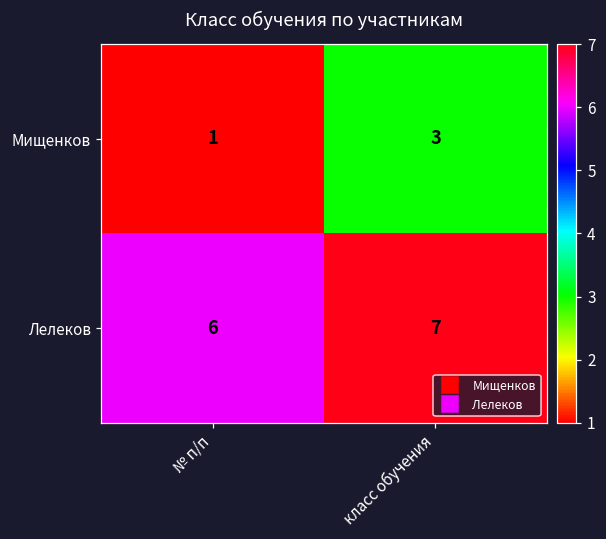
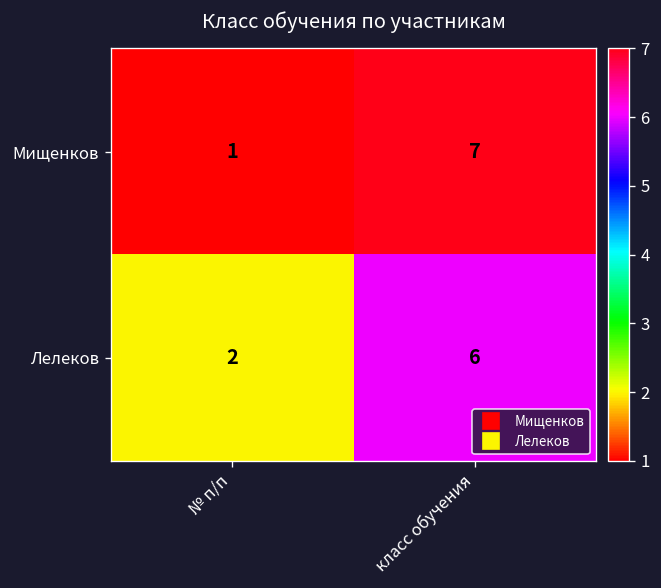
  {
    "Мищенков": {
      "№ п/п": 1,
-     "класс обучения": 3
+     "класс обучения": 7
    },
    "Лелеков": {
-     "№ п/п": 6,
-     "класс обучения": 7
+     "№ п/п": 2,
+     "класс обучения": 6
    }
  }
